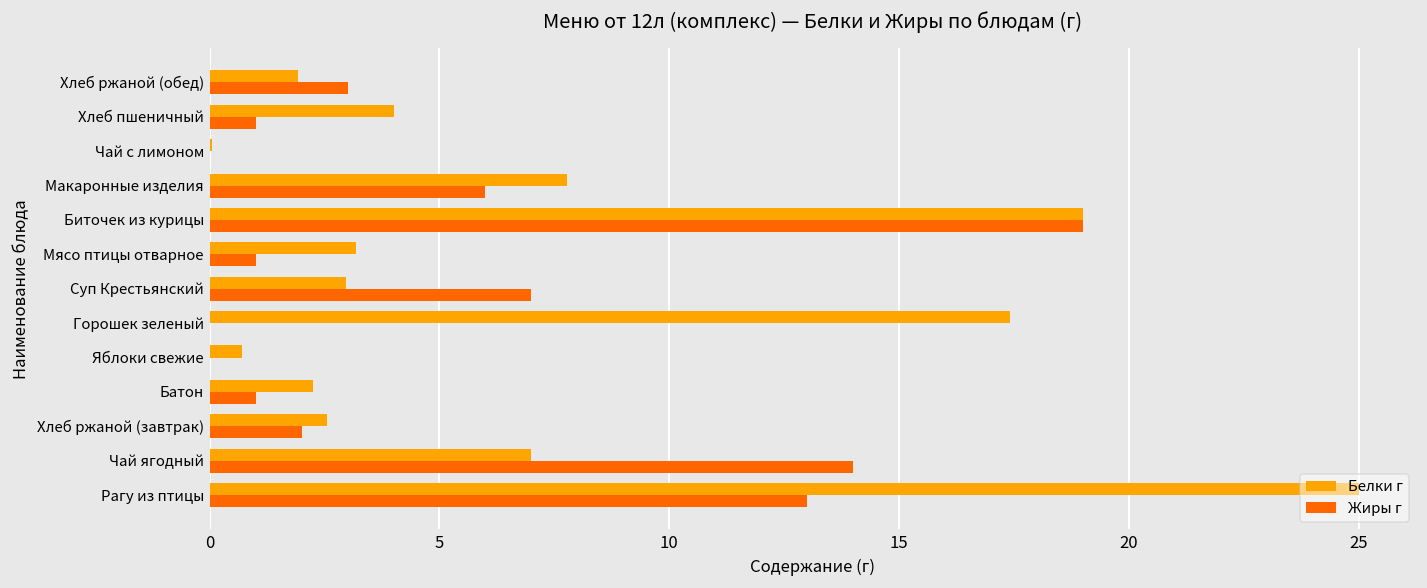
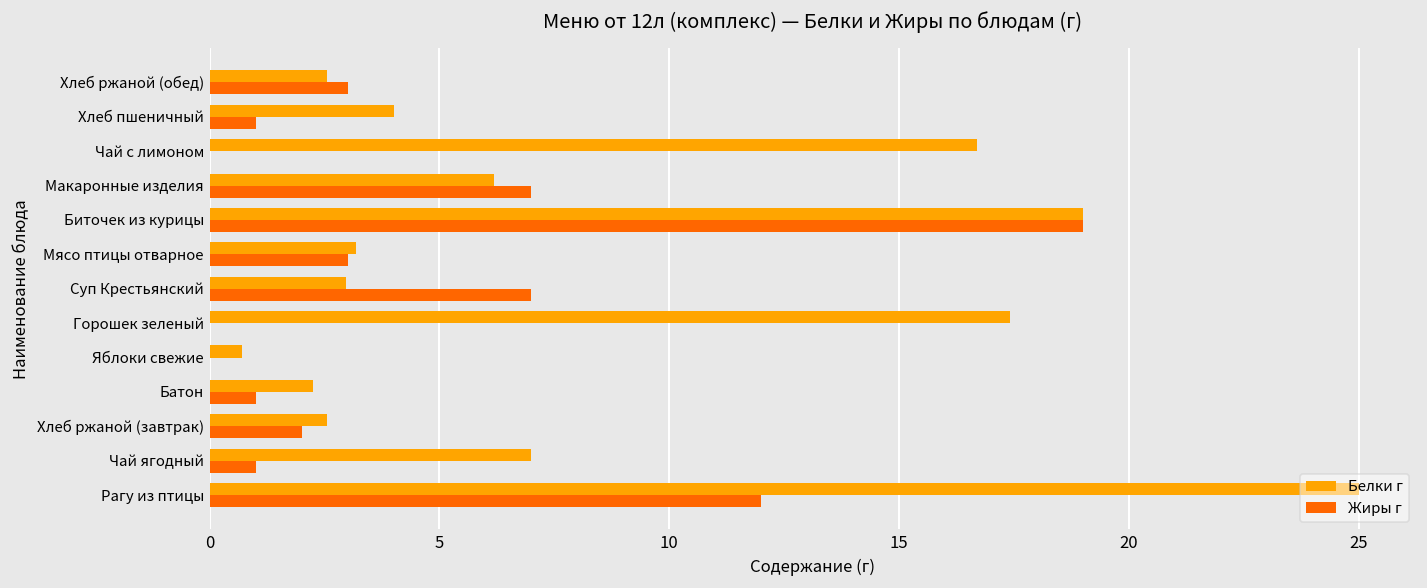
  {
    "Белки г": {
-     "Хлеб ржаной (обед)": 1.9,
+     "Хлеб ржаной (обед)": 2.6,
      "Хлеб пшеничный": 4.0,
-     "Чай с лимоном": 0.1,
-     "Макаронные изделия": 7.8,
+     "Чай с лимоном": 16.7,
+     "Макаронные изделия": 6.2,
      "Биточек из курицы": 19.0,
      "Мясо птицы отварное": 3.2,
      "Суп Крестьянский": 3.0,
      "Горошек зеленый": 17.4,
      "Яблоки свежие": 0.7,
      "Батон": 2.3,
      "Хлеб ржаной (завтрак)": 2.6,
      "Чай ягодный": 7.0
    },
    "Жиры г": {
      "Хлеб ржаной (обед)": 3,
      "Хлеб пшеничный": 1,
      "Чай с лимоном": 0,
-     "Макаронные изделия": 6,
+     "Макаронные изделия": 7,
      "Биточек из курицы": 19,
-     "Мясо птицы отварное": 1,
+     "Мясо птицы отварное": 3,
      "Суп Крестьянский": 7,
      "Горошек зеленый": 0,
      "Яблоки свежие": 0,
      "Батон": 1,
      "Хлеб ржаной (завтрак)": 2,
-     "Чай ягодный": 14,
-     "Рагу из птицы": 13
+     "Чай ягодный": 1,
+     "Рагу из птицы": 12
    }
  }
